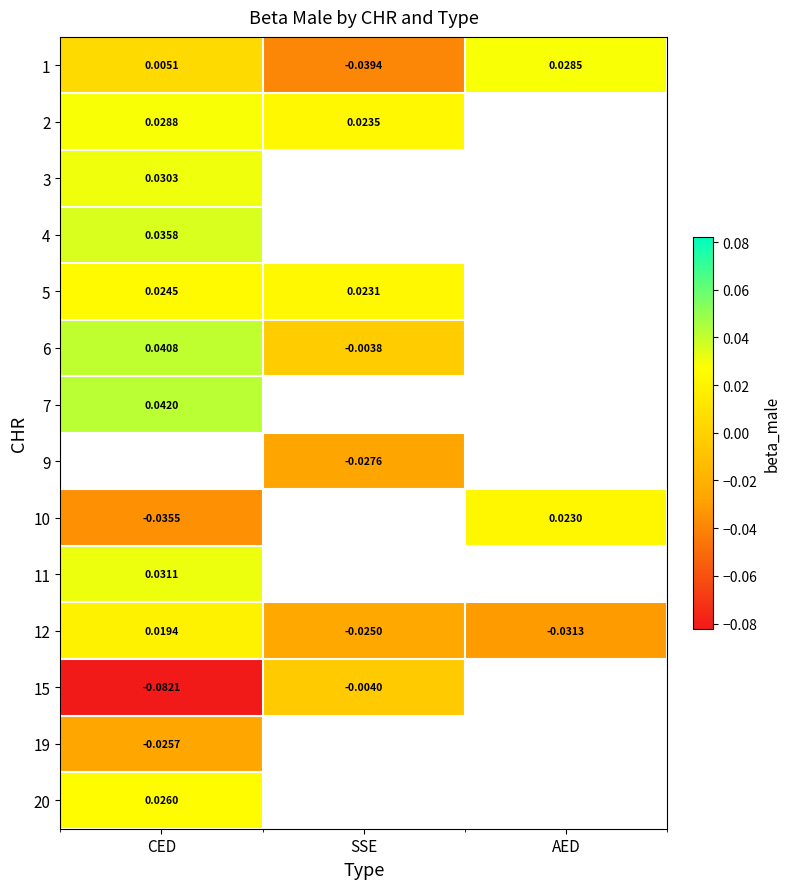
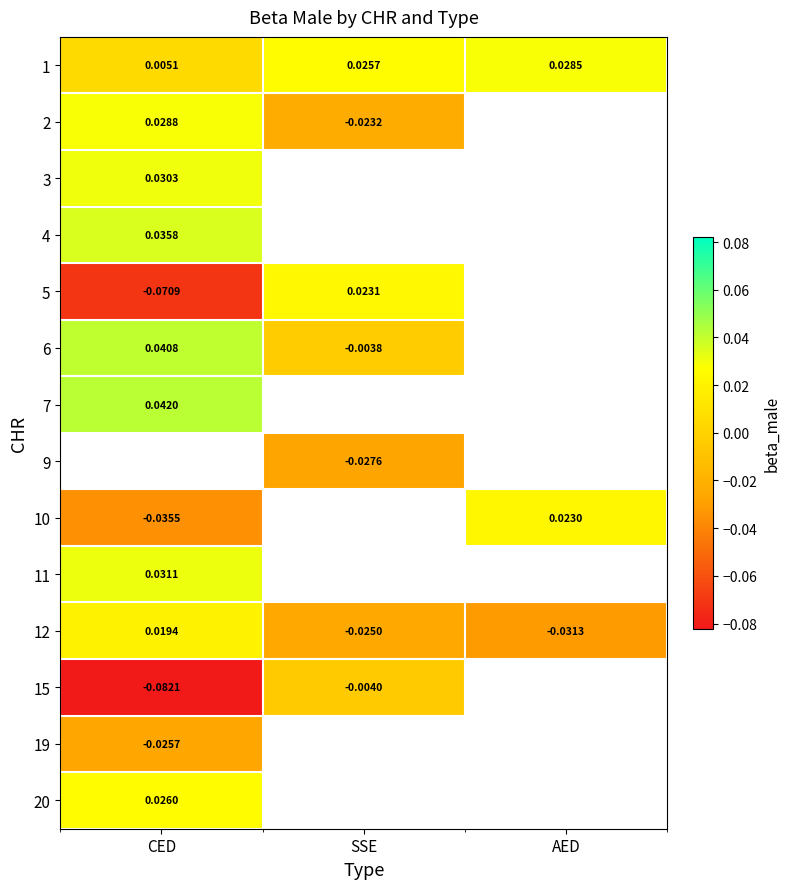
  {
    "1": {
      "CED": 0.0051,
-     "SSE": -0.0394,
+     "SSE": 0.0257,
      "AED": 0.0285
    },
    "2": {
      "CED": 0.0288,
-     "SSE": 0.0235
+     "SSE": -0.0232
    },
    "3": {
      "CED": 0.0303
    },
    "4": {
      "CED": 0.0358
    },
    "5": {
-     "CED": 0.0245,
+     "CED": -0.0709,
      "SSE": 0.0231
    },
    "6": {
      "CED": 0.0408,
      "SSE": -0.0038
    },
    "7": {
      "CED": 0.0420
    },
    "9": {
      "SSE": -0.0276
    },
    "10": {
      "CED": -0.0355,
      "AED": 0.0230
    },
    "11": {
      "CED": 0.0311
    },
    "12": {
      "CED": 0.0194,
      "SSE": -0.0250,
      "AED": -0.0313
    },
    "15": {
      "CED": -0.0821,
      "SSE": -0.0040
    },
    "19": {
      "CED": -0.0257
    },
    "20": {
      "CED": 0.0260
    }
  }
